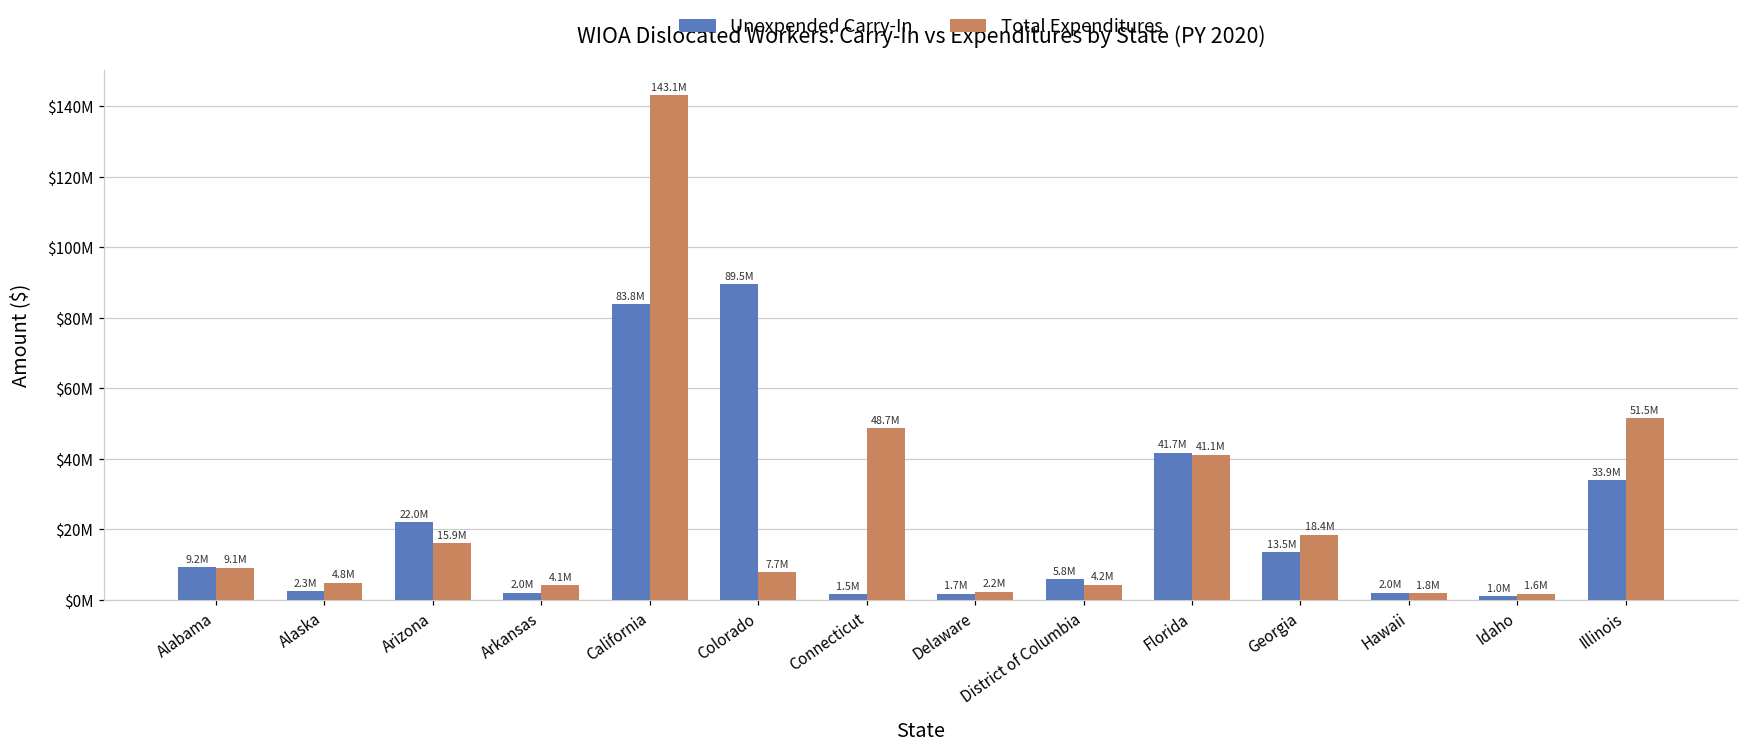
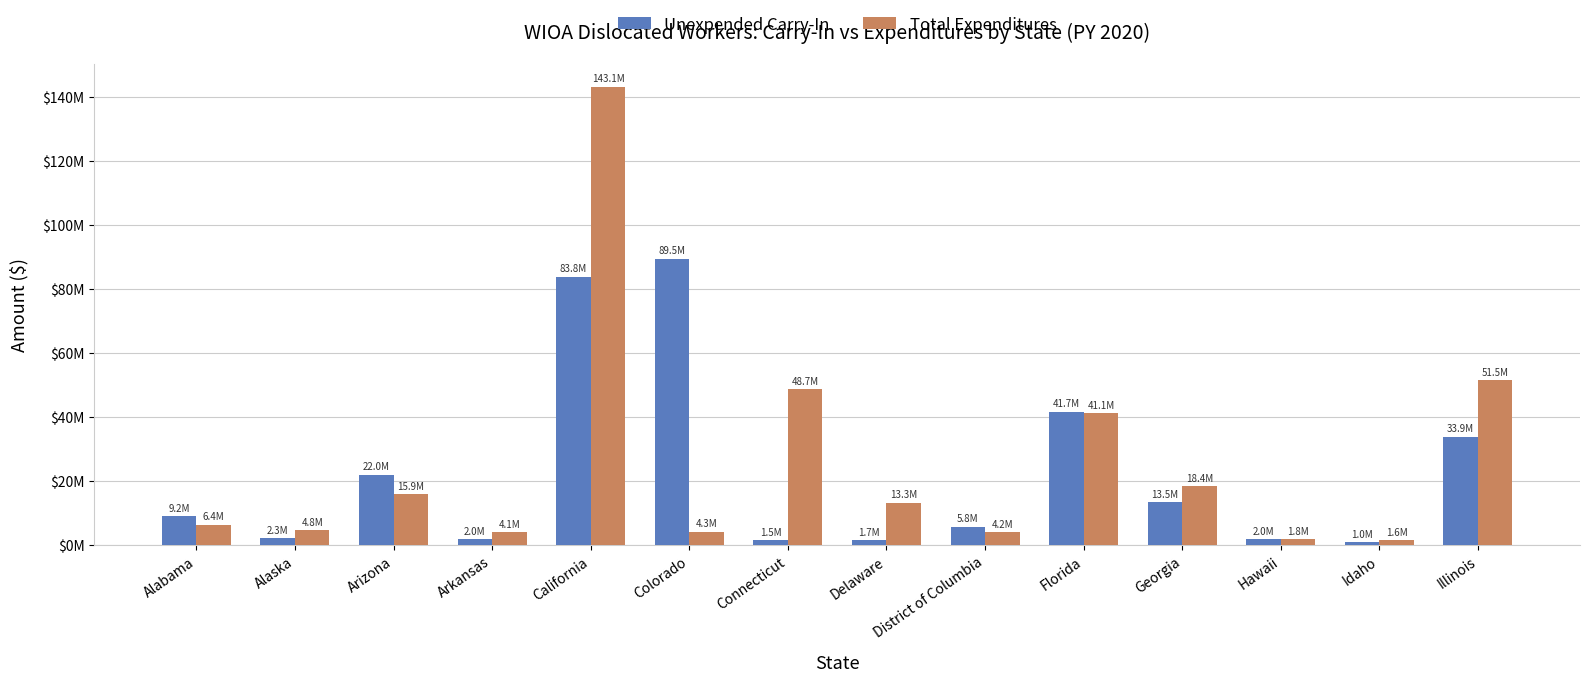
  {
    "Unexpended Carry-In": {
      "Alabama": "9.2M",
      "Alaska": "2.3M",
      "Arizona": "22.0M",
      "Arkansas": "2.0M",
      "California": "83.8M",
      "Colorado": "89.5M",
      "Connecticut": "1.5M",
      "Delaware": "1.7M",
      "District of Columbia": "5.8M",
      "Florida": "41.7M",
      "Georgia": "13.5M",
      "Hawaii": "2.0M",
      "Idaho": "1.0M",
      "Illinois": "33.9M"
    },
    "Total Expenditures": {
-     "Alabama": "9.1M",
+     "Alabama": "6.4M",
      "Alaska": "4.8M",
      "Arizona": "15.9M",
      "Arkansas": "4.1M",
      "California": "143.1M",
-     "Colorado": "7.7M",
+     "Colorado": "4.3M",
      "Connecticut": "48.7M",
-     "Delaware": "2.2M",
+     "Delaware": "13.3M",
      "District of Columbia": "4.2M",
      "Florida": "41.1M",
      "Georgia": "18.4M",
      "Hawaii": "1.8M",
      "Idaho": "1.6M",
      "Illinois": "51.5M"
    }
  }
